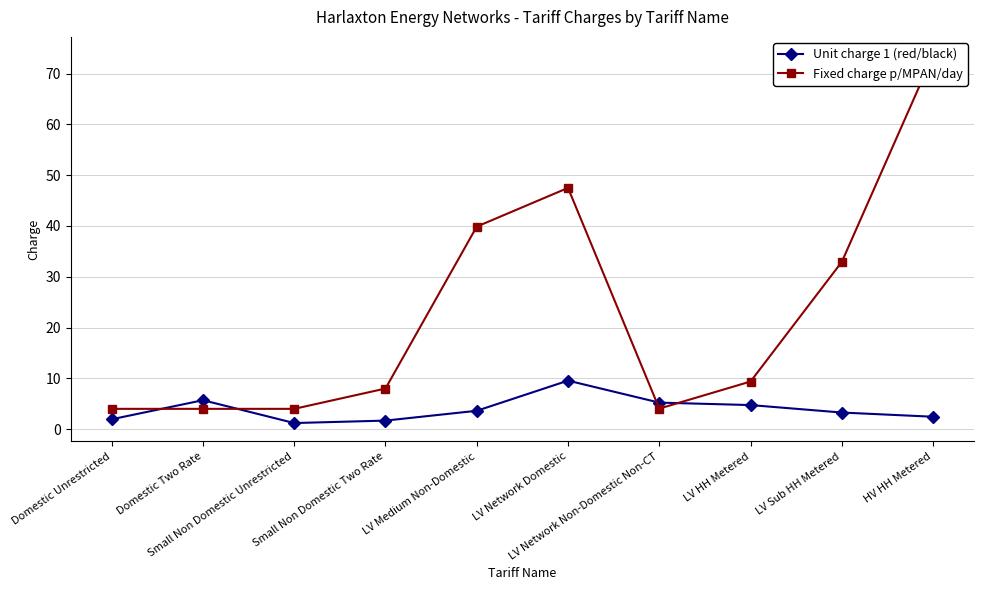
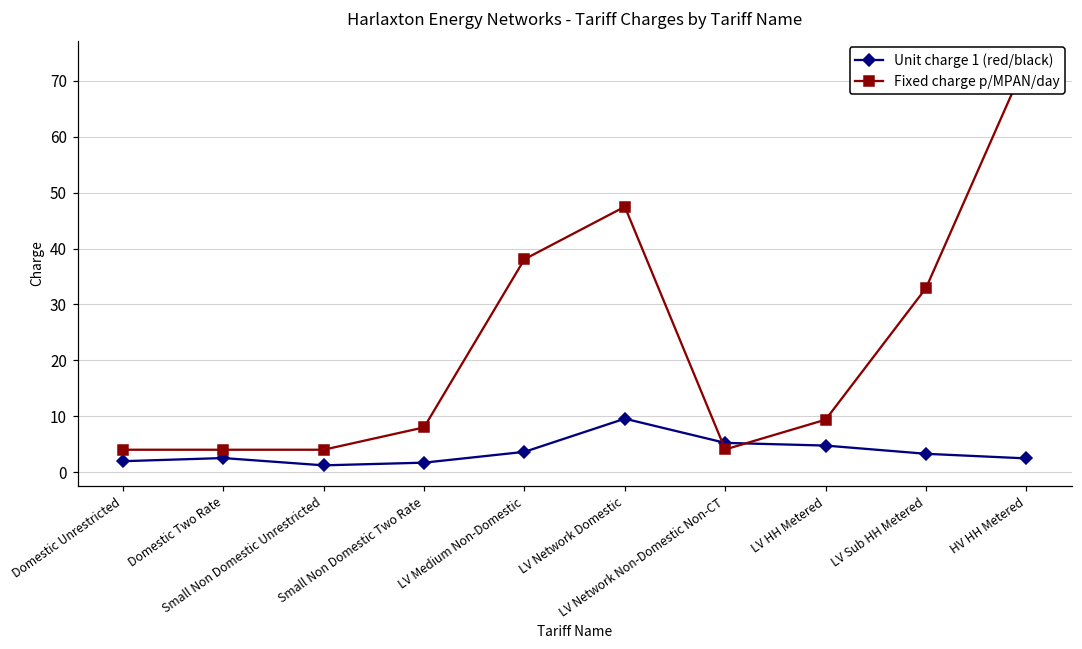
  {
    "Unit charge 1 (red/black)": {
      "Domestic Unrestricted": 2,
-     "Domestic Two Rate": 6,
+     "Domestic Two Rate": 3,
      "Small Non Domestic Unrestricted": 1,
      "Small Non Domestic Two Rate": 2,
      "LV Medium Non-Domestic": 4,
      "LV Network Domestic": 10,
      "LV Network Non-Domestic Non-CT": 5,
      "LV HH Metered": 5,
      "LV Sub HH Metered": 3,
      "HV HH Metered": 2
    },
    "Fixed charge p/MPAN/day": {
      "Domestic Unrestricted": 4,
      "Domestic Two Rate": 4,
      "Small Non Domestic Unrestricted": 4,
      "Small Non Domestic Two Rate": 8,
-     "LV Medium Non-Domestic": 40,
+     "LV Medium Non-Domestic": 38,
      "LV Network Domestic": 48,
      "LV Network Non-Domestic Non-CT": 4,
      "LV HH Metered": 9,
      "LV Sub HH Metered": 33
    }
  }
